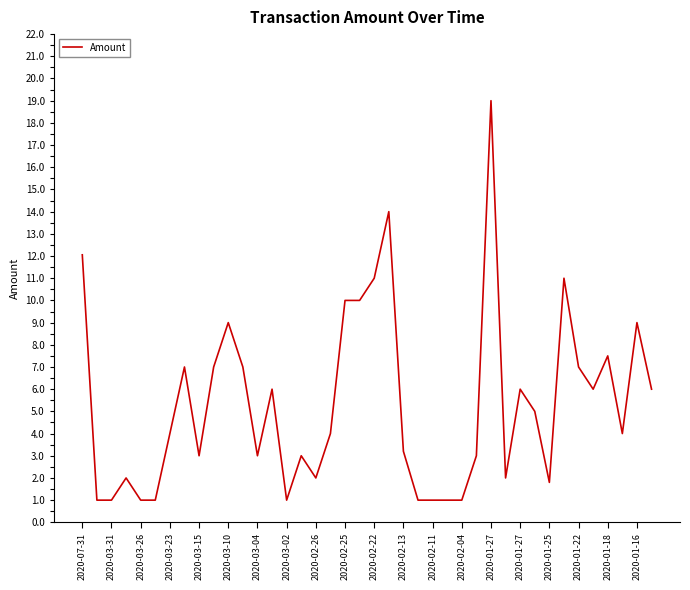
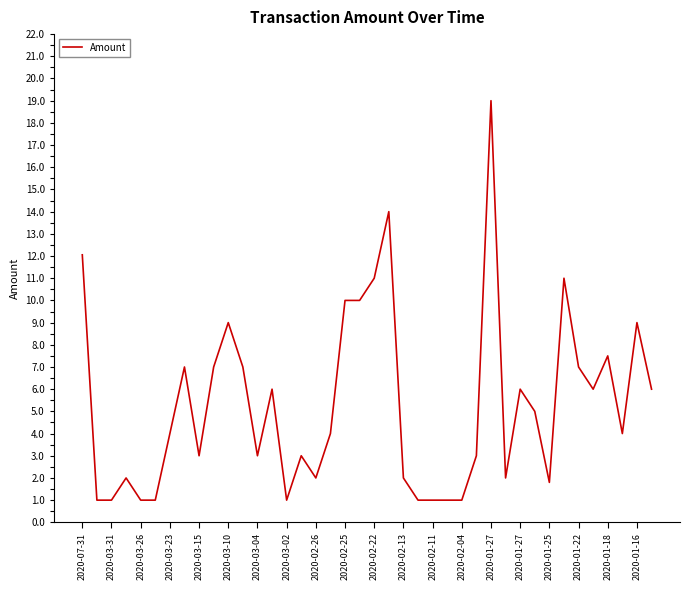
  {
    "2020-07-31": 12.1,
    "2020-03-31": 1.0,
    "2020-03-26": 1.0,
    "2020-03-23": 4.0,
    "2020-03-15": 3.0,
    "2020-03-10": 9.0,
    "2020-03-04": 3.0,
    "2020-03-02": 1.0,
-   "2020-02-13": 3.2,
+   "2020-02-13": 2.0,
    "2020-02-11": 1.0,
    "2020-02-04": 1.0,
    "2020-01-25": 1.8,
    "2020-01-18": 7.5
  }
